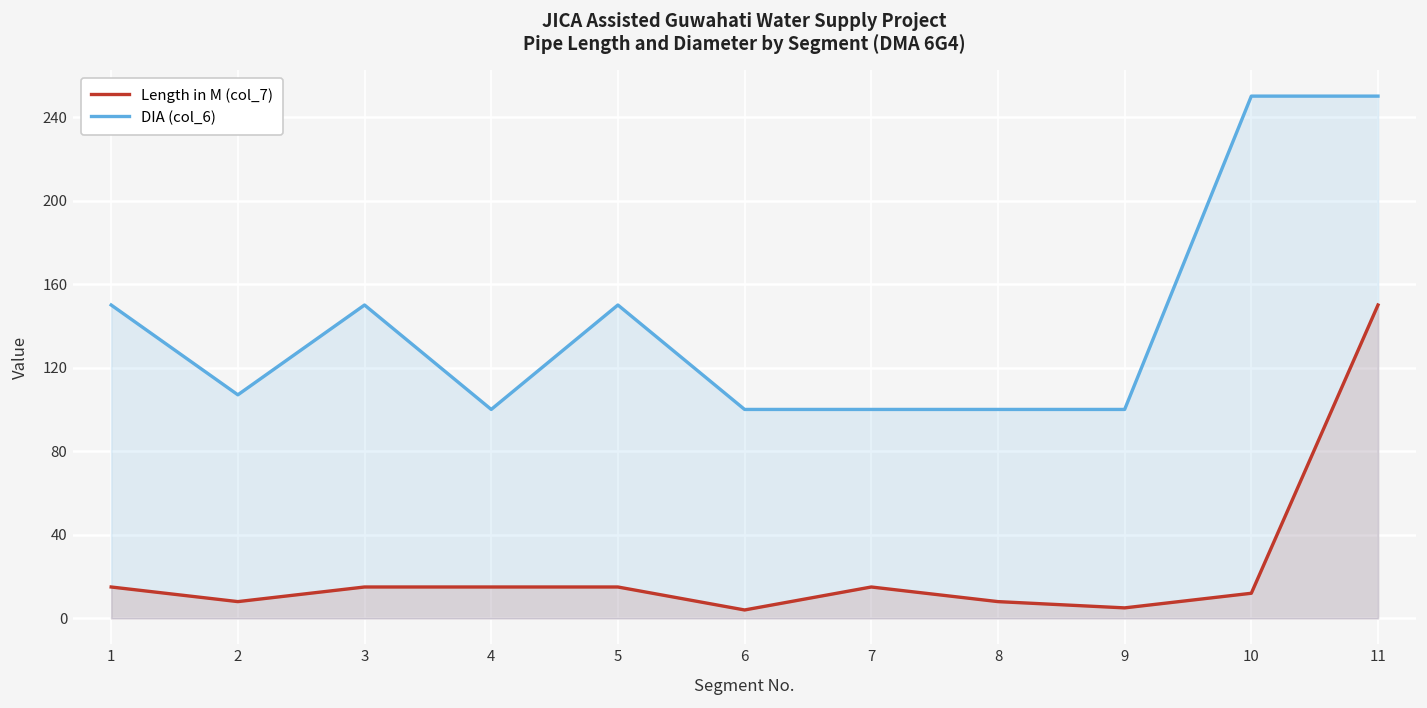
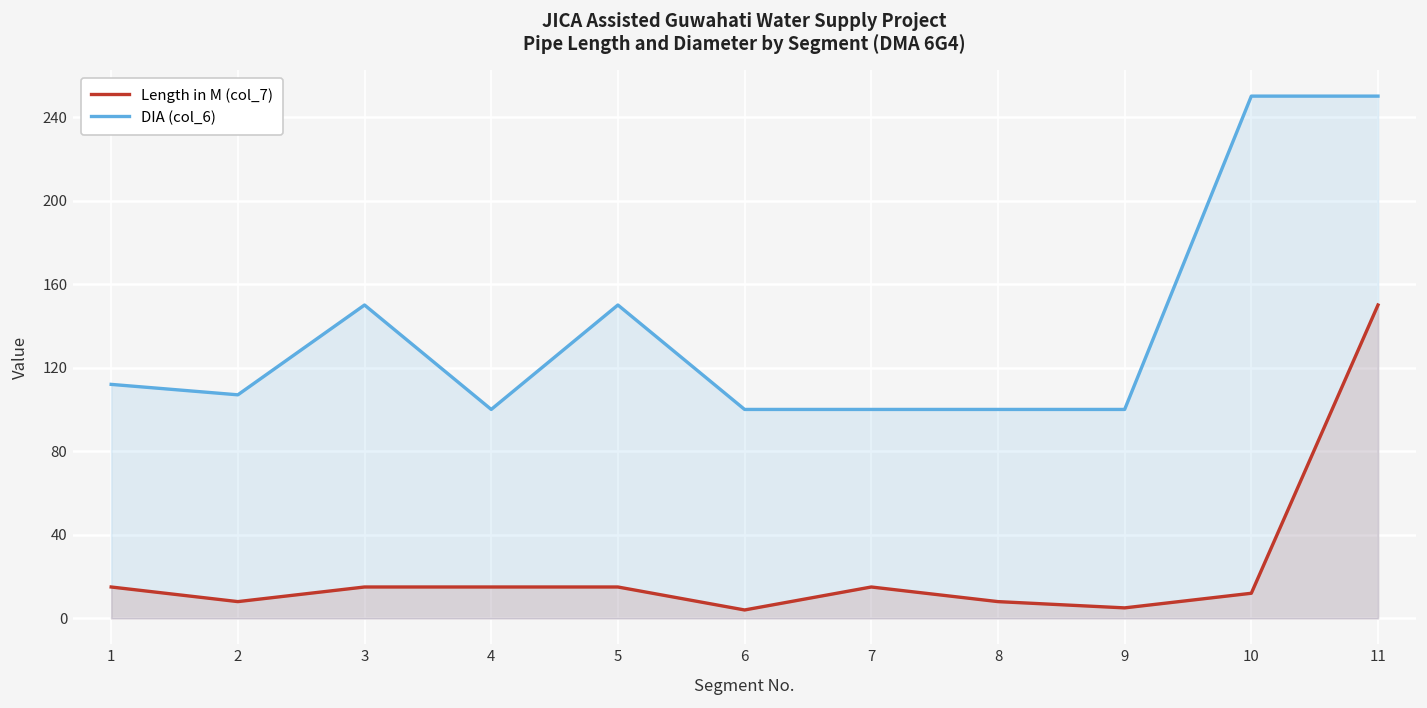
  {
    "Length in M (col_7)": {
      "1": 15,
      "2": 8,
      "3": 15,
      "4": 15,
      "5": 15,
      "6": 4,
      "7": 15,
      "8": 8,
      "9": 5,
      "10": 12,
      "11": 150
    },
    "DIA (col_6)": {
-     "1": 150,
+     "1": 112,
      "2": 107,
      "3": 150,
      "4": 100,
      "5": 150,
      "6": 100,
      "7": 100,
      "8": 100,
      "9": 100,
      "10": 250,
      "11": 250
    }
  }
